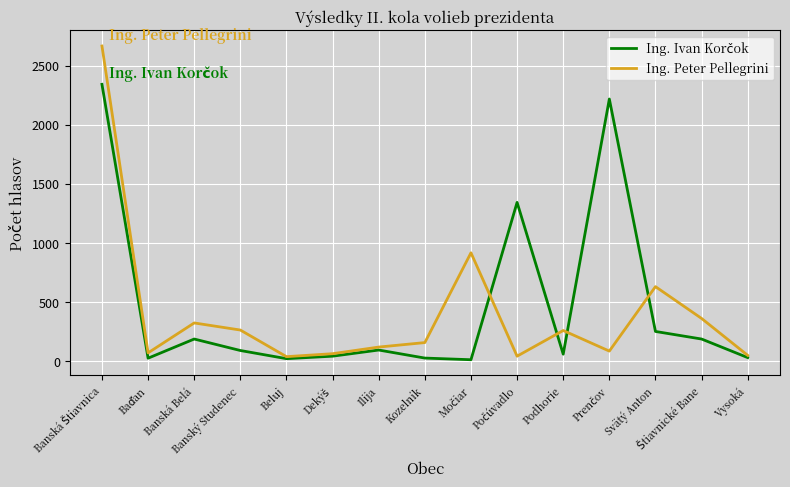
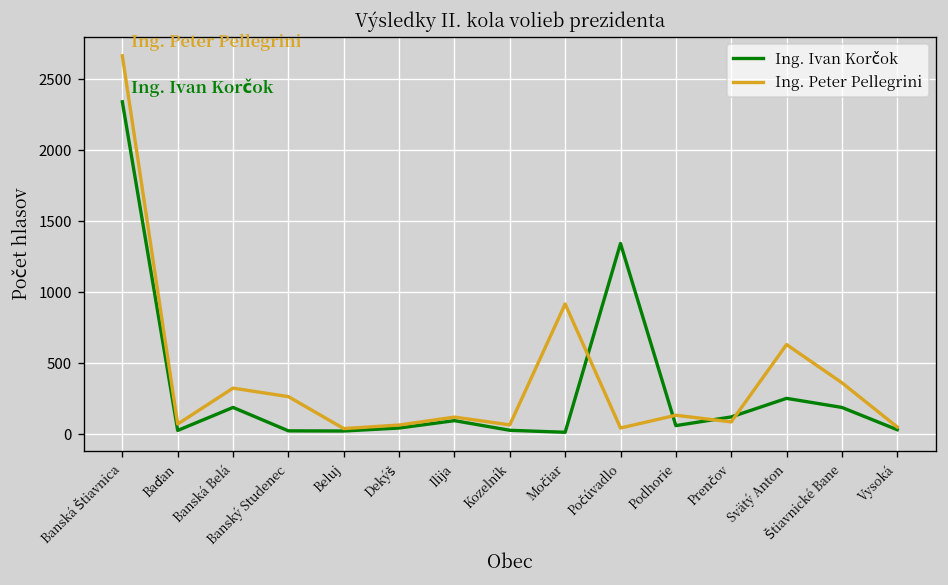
  {
    "Ing. Ivan Korčok": {
      "Banská Štiavnica": 2340,
      "Baďan": 30,
      "Banská Belá": 190,
-     "Banský Studenec": 90,
+     "Banský Studenec": 20,
      "Ilija": 100,
      "Kozelník": 30,
      "Močiar": 10,
      "Počúvadlo": 1340,
      "Podhorie": 60,
-     "Prenčov": 2220,
+     "Prenčov": 120,
      "Svätý Anton": 250,
      "Štiavnické Bane": 190
    },
    "Ing. Peter Pellegrini": {
      "Banská Štiavnica": 2670,
      "Baďan": 70,
      "Banská Belá": 330,
      "Banský Studenec": 270,
      "Ilija": 120,
-     "Kozelník": 160,
+     "Kozelník": 70,
      "Močiar": 920,
      "Počúvadlo": 40,
-     "Podhorie": 260,
+     "Podhorie": 130,
      "Prenčov": 90,
      "Svätý Anton": 630,
      "Štiavnické Bane": 360
    }
  }
